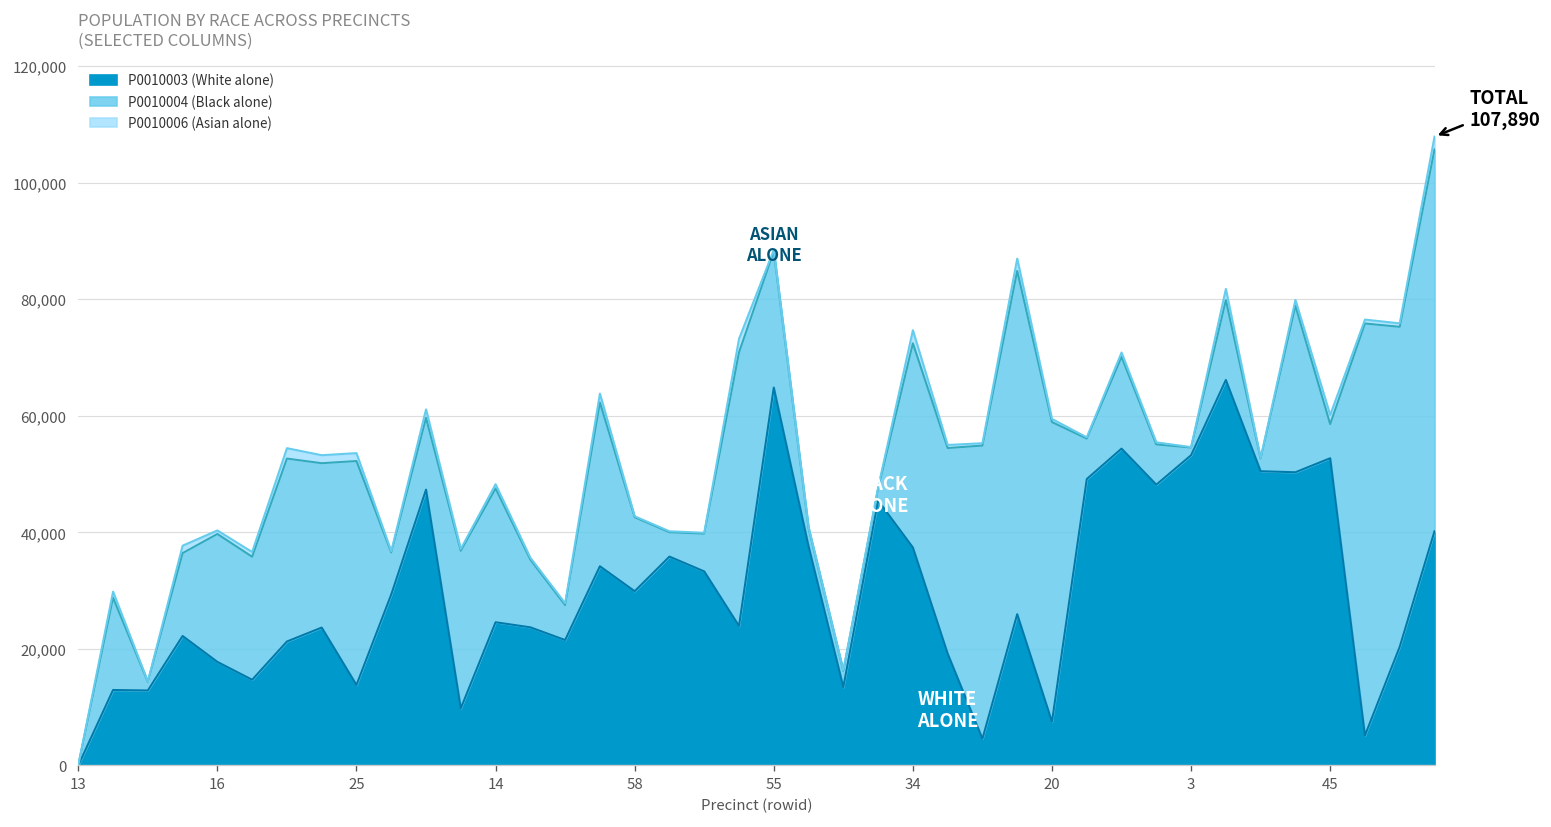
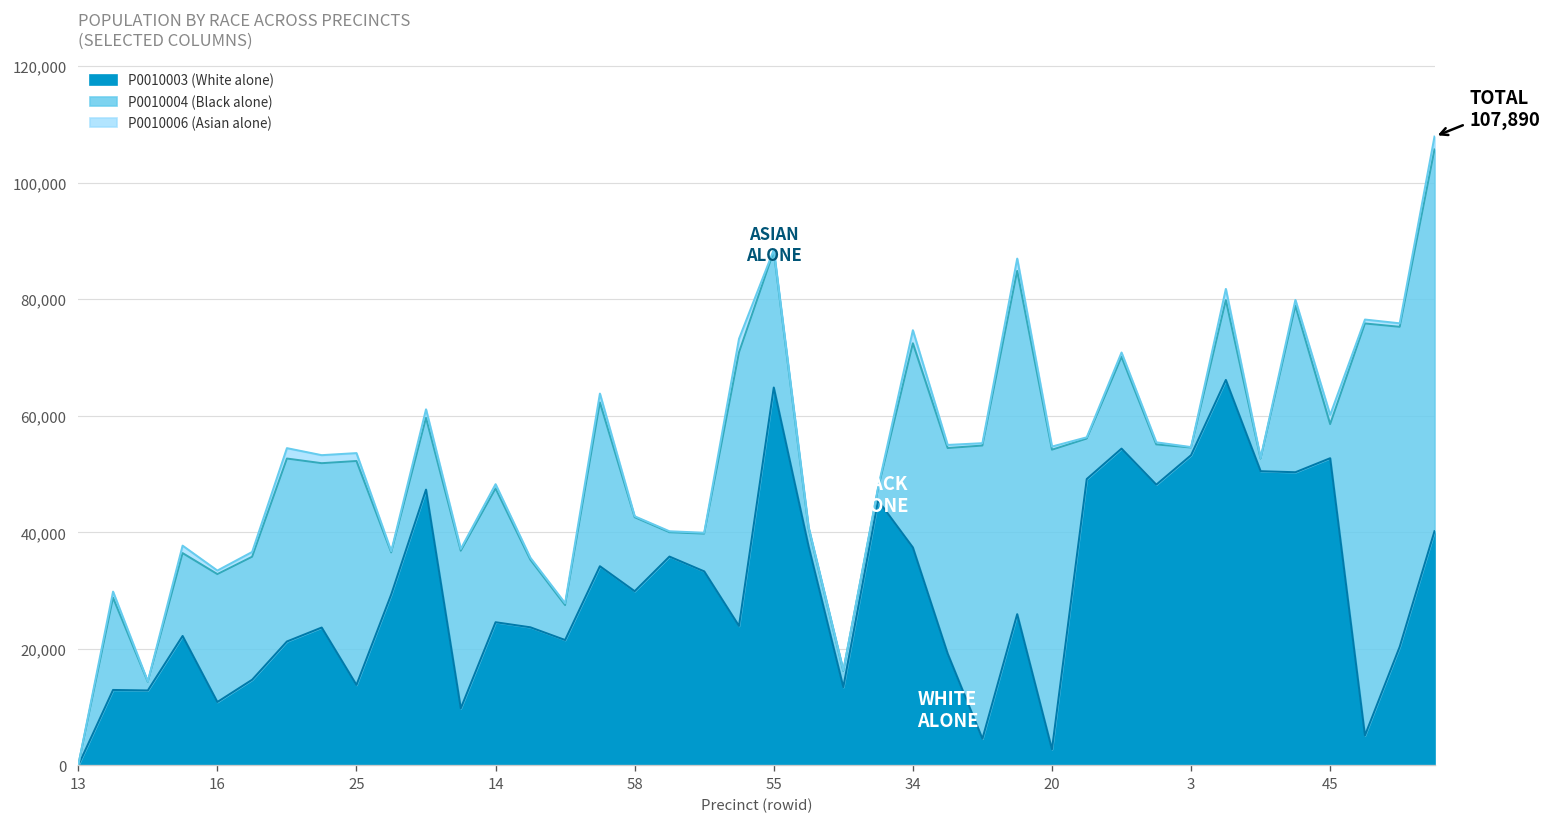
  {
    "P0010003 (White alone)": {
-     "16": "18,000",
+     "16": "11,000",
      "58": "30,000",
      "55": "65,000",
-     "20": "7,000",
+     "20": "3,000",
      "45": "53,000"
    }
  }
